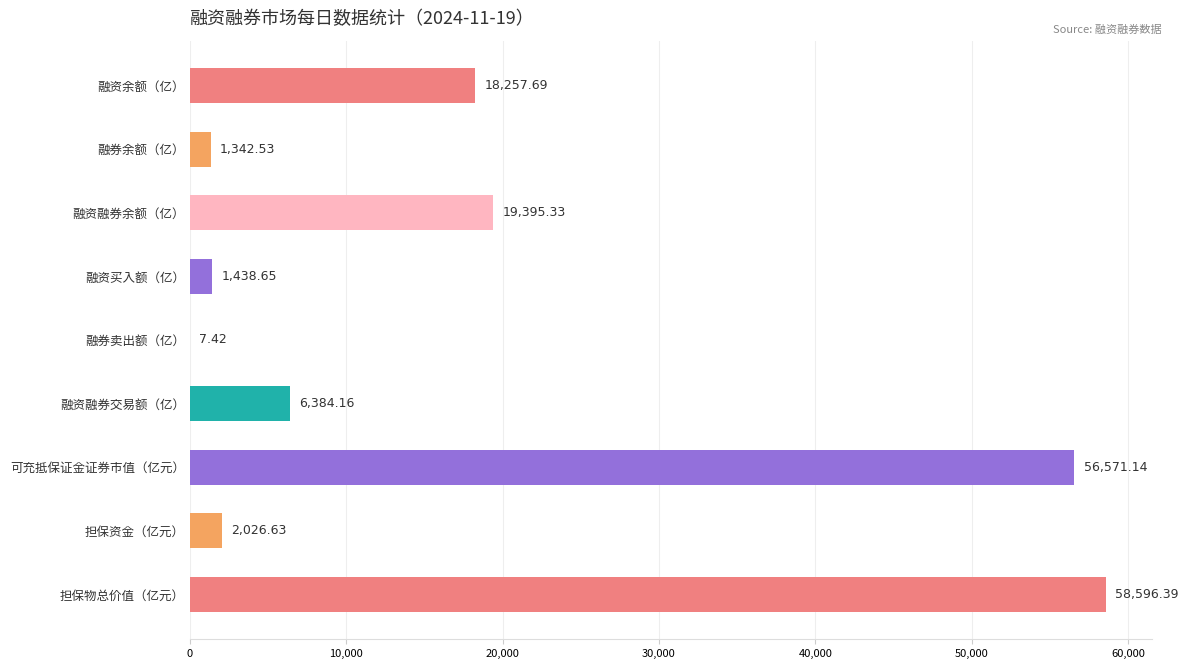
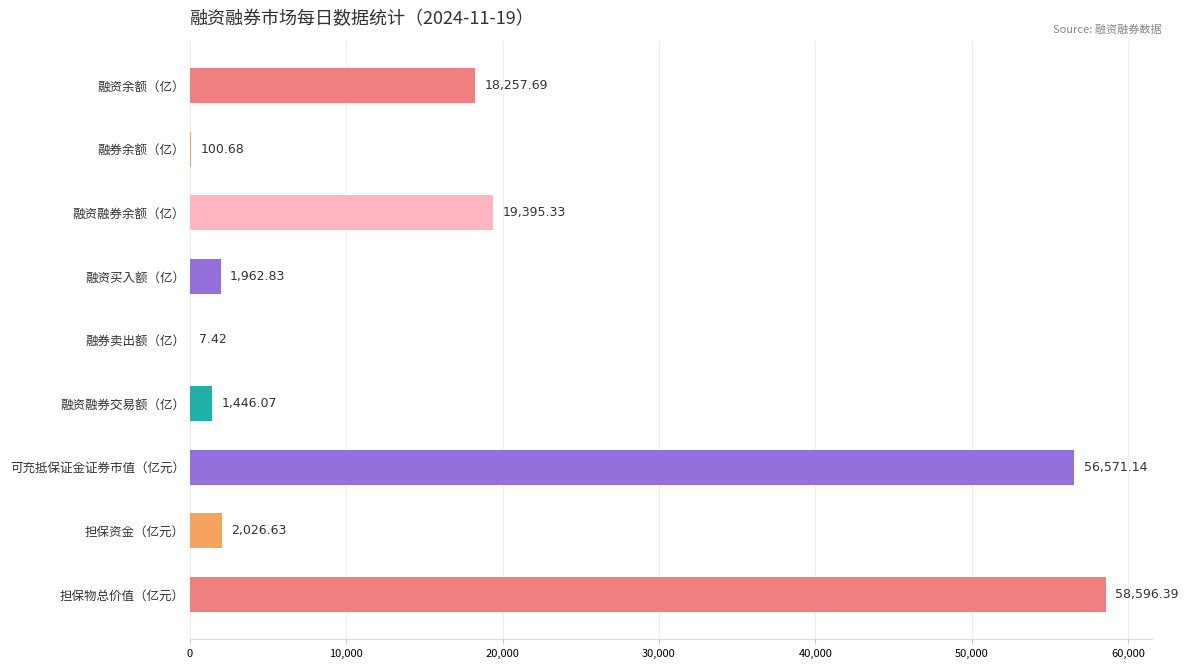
  {
    "融资余额（亿）": "18,257.69",
-   "融券余额（亿）": "1,342.53",
+   "融券余额（亿）": "100.68",
    "融资融券余额（亿）": "19,395.33",
-   "融资买入额（亿）": "1,438.65",
+   "融资买入额（亿）": "1,962.83",
    "融券卖出额（亿）": "7.42",
-   "融资融券交易额（亿）": "6,384.16",
+   "融资融券交易额（亿）": "1,446.07",
    "可充抵保证金证券市值（亿元）": "56,571.14",
    "担保资金（亿元）": "2,026.63",
    "担保物总价值（亿元）": "58,596.39"
  }
